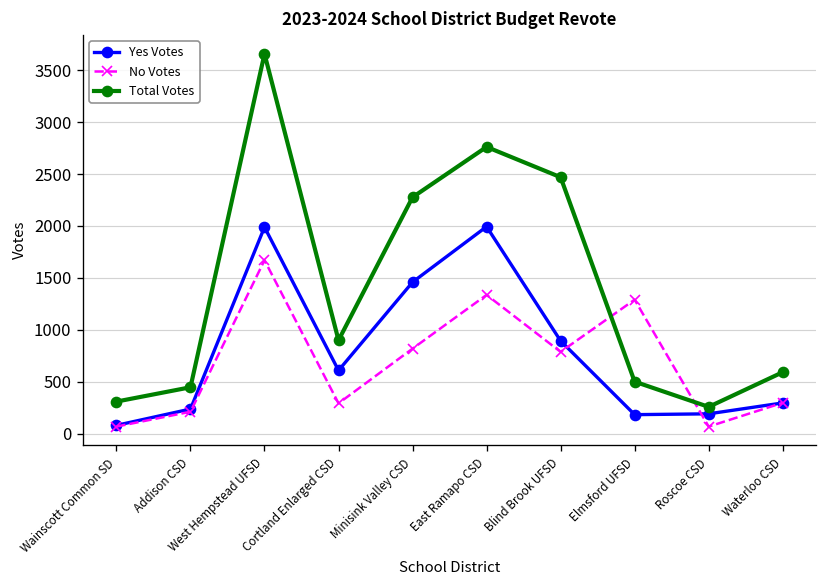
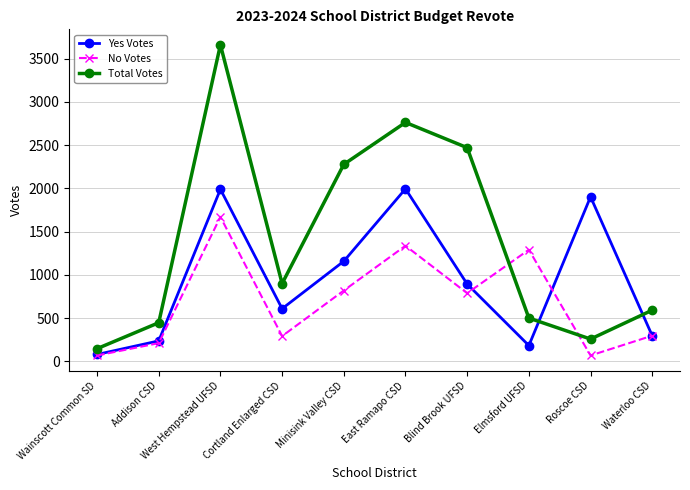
  {
    "Yes Votes": {
      "West Hempstead UFSD": 2000,
      "Cortland Enlarged CSD": 600,
-     "Minisink Valley CSD": 1500,
+     "Minisink Valley CSD": 1200,
      "East Ramapo CSD": 2000,
      "Blind Brook UFSD": 900,
      "Elmsford UFSD": 200,
-     "Roscoe CSD": 200
+     "Roscoe CSD": 1900
    },
    "No Votes": {
      "West Hempstead UFSD": 1700,
      "Cortland Enlarged CSD": 300,
      "Minisink Valley CSD": 800,
      "East Ramapo CSD": 1300,
      "Blind Brook UFSD": 800,
      "Elmsford UFSD": 1300,
      "Roscoe CSD": 100
    },
    "Total Votes": {
-     "Wainscott Common SD": 300,
+     "Wainscott Common SD": 100,
      "Addison CSD": 400,
      "West Hempstead UFSD": 3700,
      "Cortland Enlarged CSD": 900,
      "Minisink Valley CSD": 2300,
      "East Ramapo CSD": 2800,
      "Blind Brook UFSD": 2500,
      "Elmsford UFSD": 500,
      "Roscoe CSD": 300,
      "Waterloo CSD": 600
    }
  }
